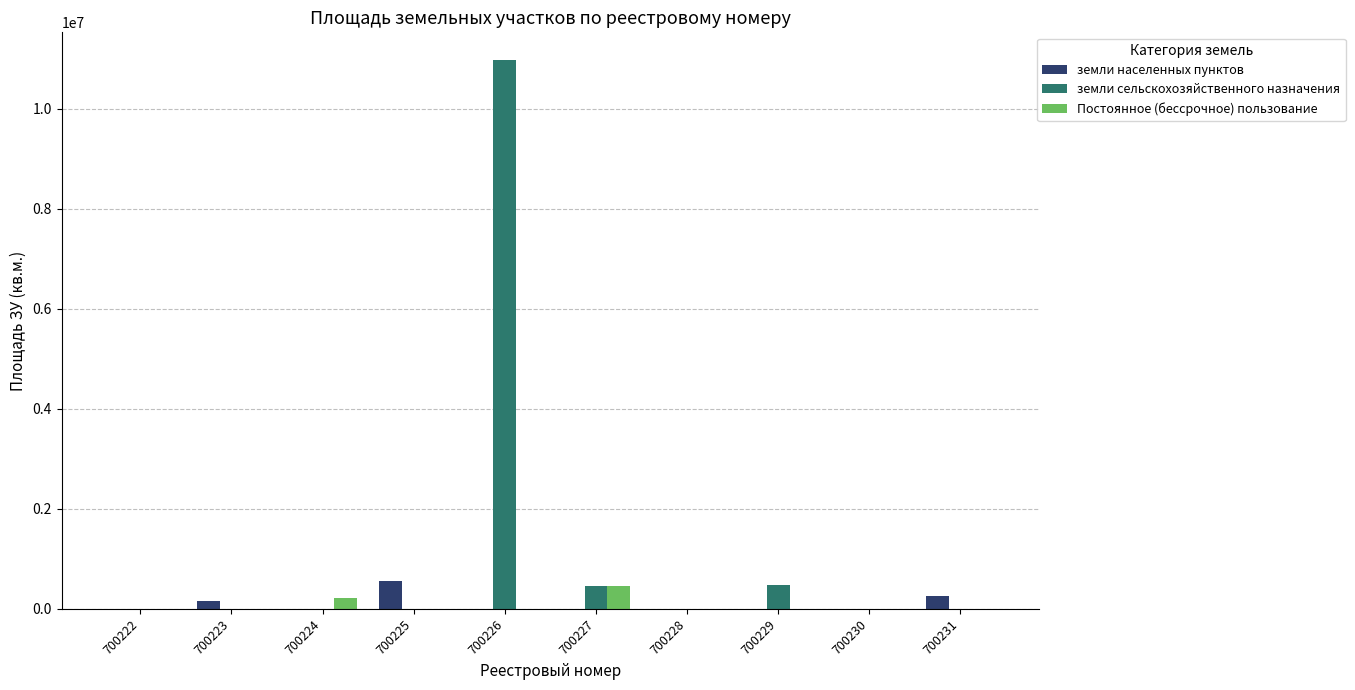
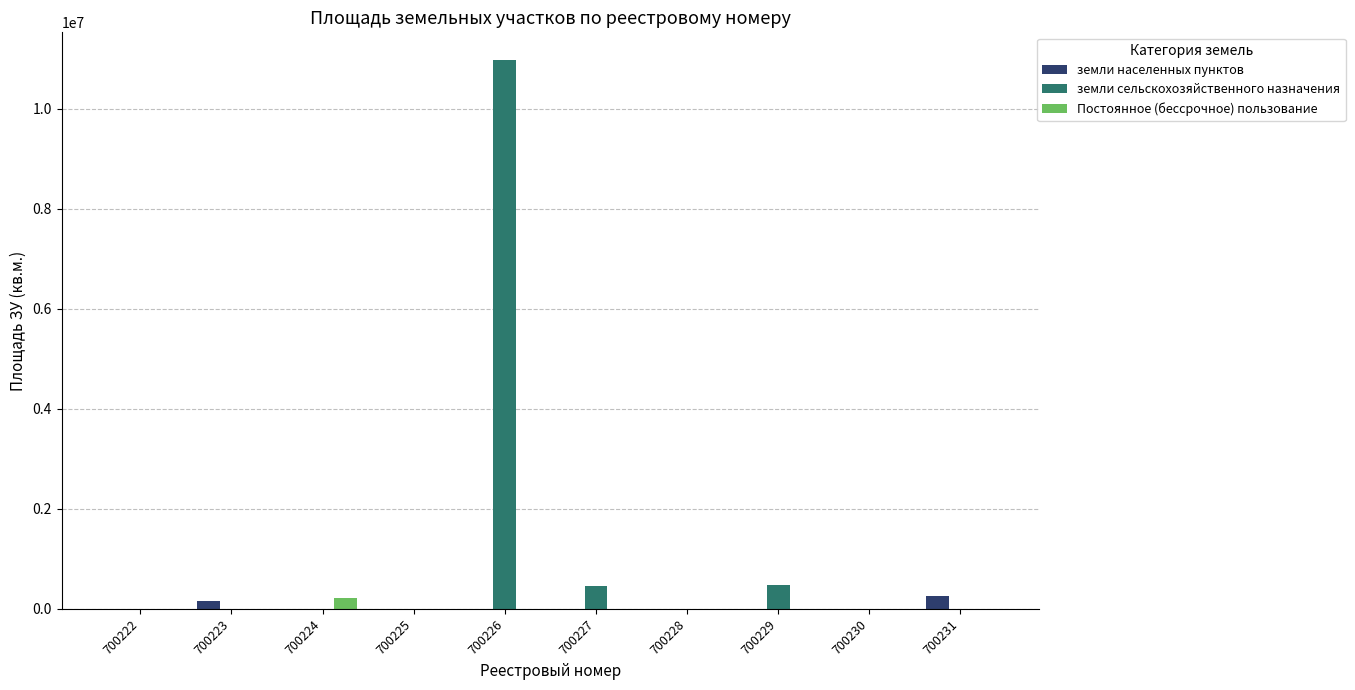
  {
    "земли населенных пунктов": {
      "700223": 200000,
-     "700225": 600000,
+     "700225": 0,
      "700231": 300000
    },
    "земли сельскохозяйственного назначения": {
      "700226": 11000000,
      "700227": 500000,
      "700229": 500000
    },
    "Постоянное (бессрочное) пользование": {
      "700224": 200000,
-     "700227": 500000
+     "700227": 0
    }
  }
